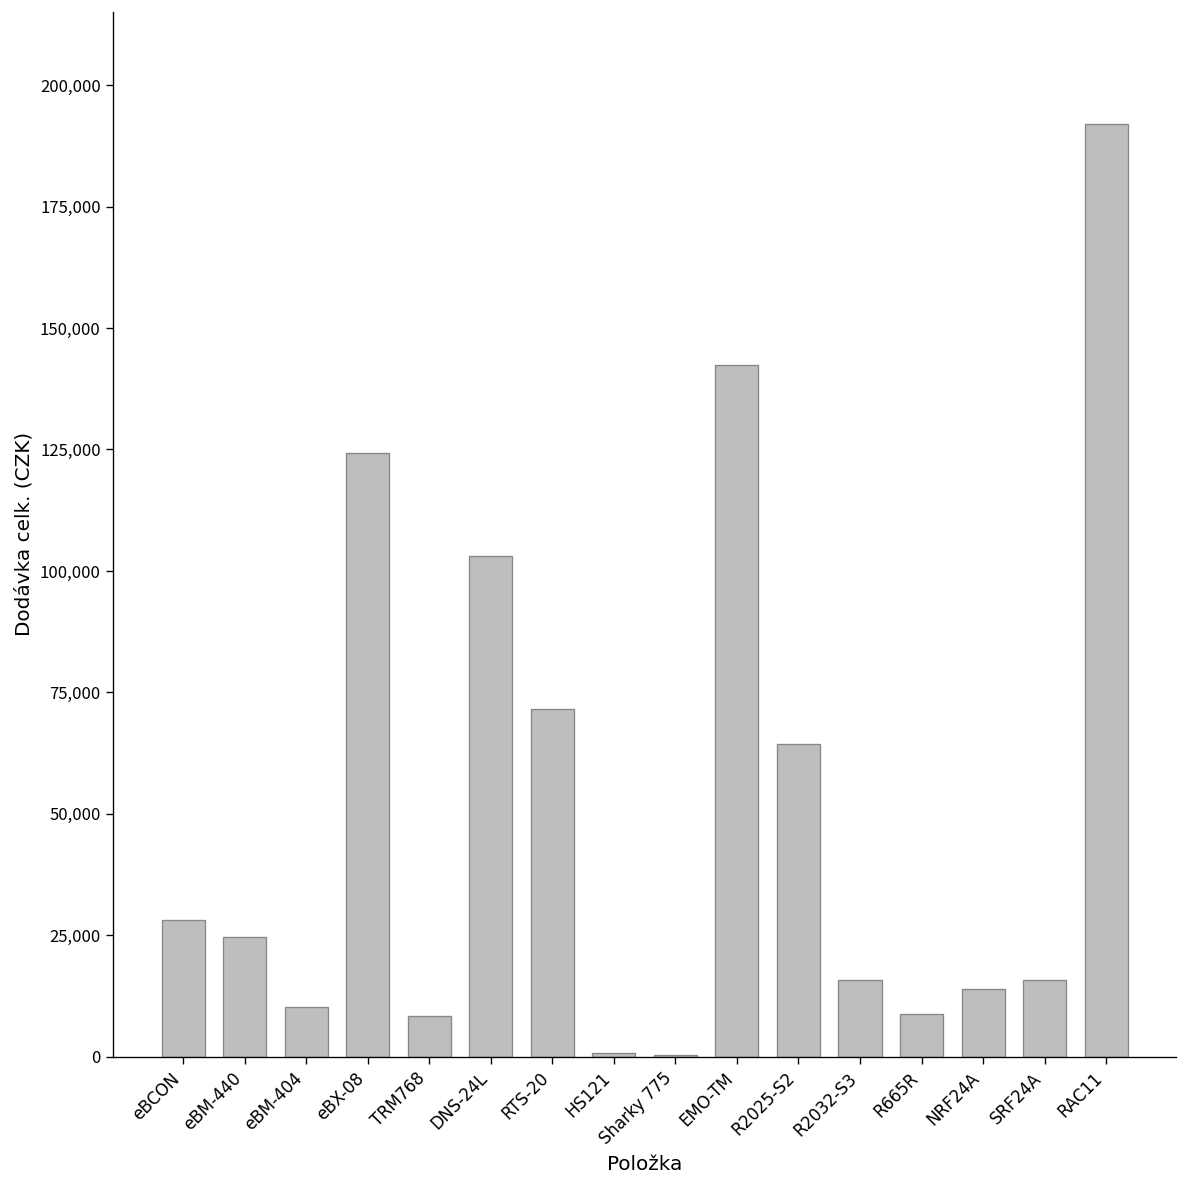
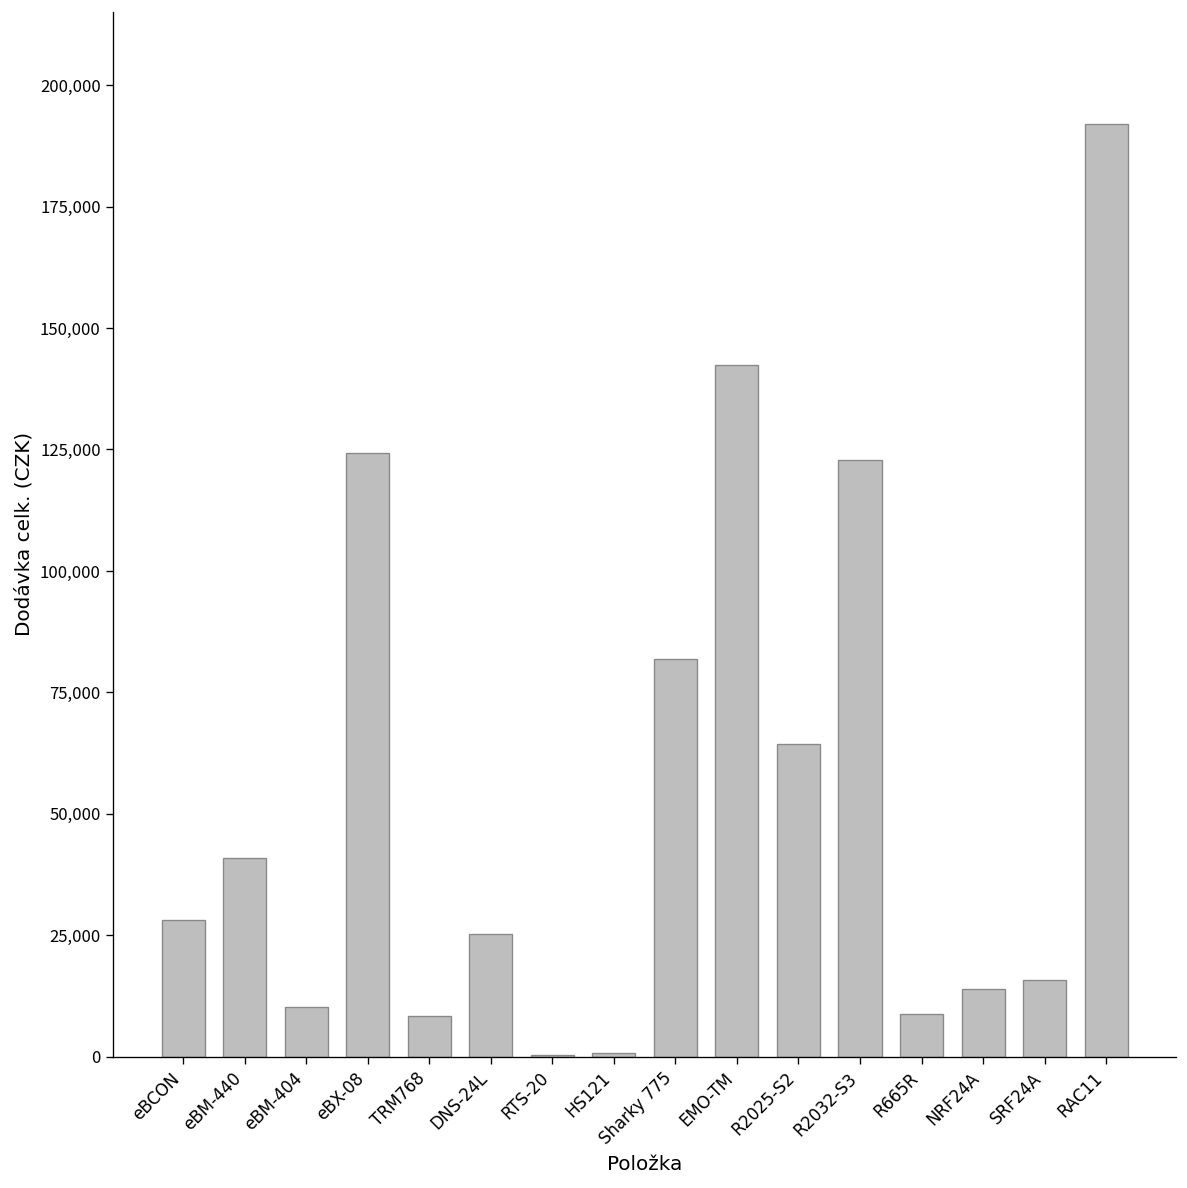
  {
    "eBCON": "28,000",
-   "eBM-440": "25,000",
+   "eBM-440": "41,000",
    "eBM-404": "10,000",
    "eBX-08": "124,000",
    "TRM768": "8,000",
-   "DNS-24L": "103,000",
-   "RTS-20": "72,000",
+   "DNS-24L": "25,000",
+   "RTS-20": "0",
    "HS121": "1,000",
-   "Sharky 775": "0",
+   "Sharky 775": "82,000",
    "EMO-TM": "142,000",
    "R2025-S2": "64,000",
-   "R2032-S3": "16,000",
+   "R2032-S3": "123,000",
    "R665R": "9,000",
    "NRF24A": "14,000",
    "SRF24A": "16,000",
    "RAC11": "192,000"
  }
